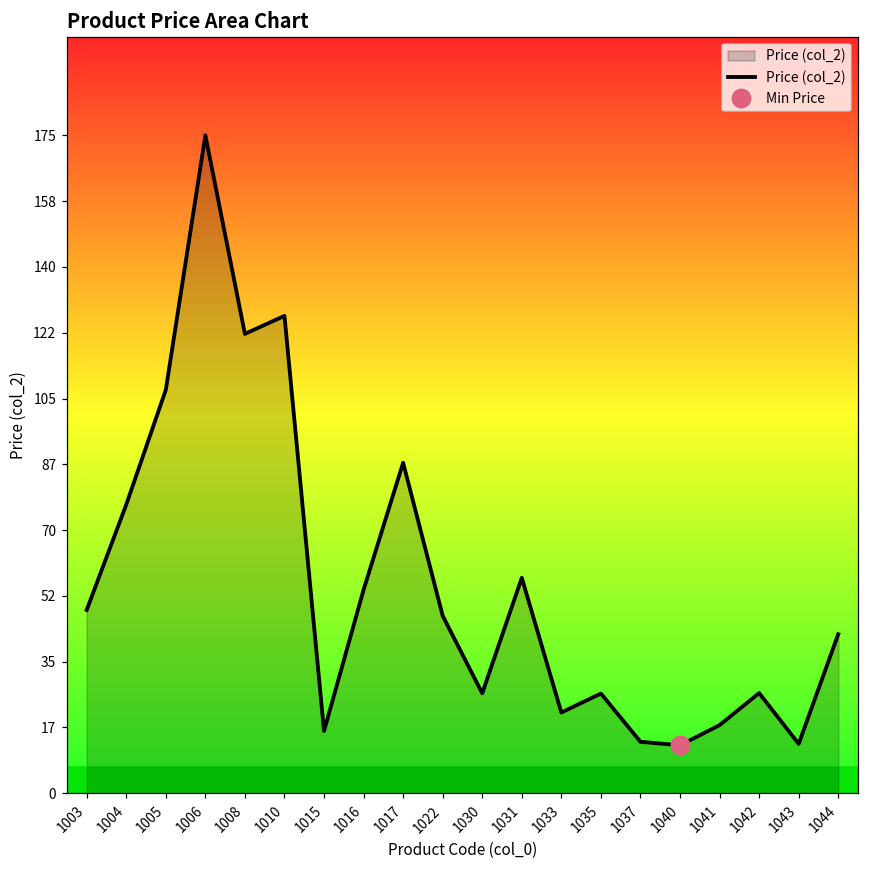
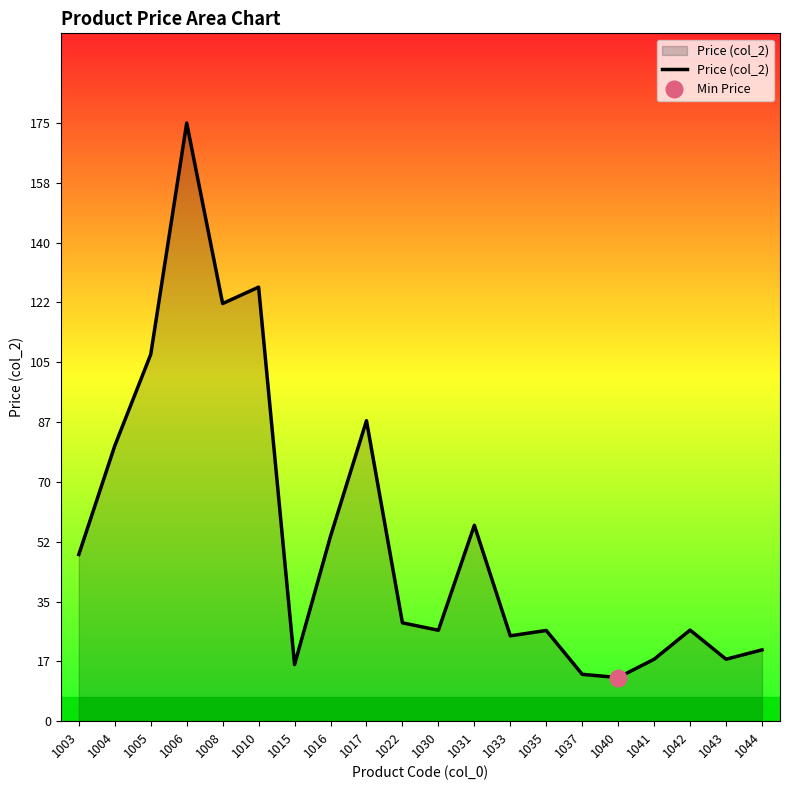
  {
    "Price (col_2)": {
      "1003": 49,
-     "1004": 77,
+     "1004": 81,
      "1005": 108,
      "1006": 176,
      "1008": 123,
      "1010": 127,
      "1015": 17,
      "1016": 54,
      "1017": 88,
-     "1022": 47,
+     "1022": 29,
      "1030": 27,
      "1031": 58,
-     "1033": 22,
+     "1033": 25,
      "1035": 27,
      "1037": 14,
      "1041": 18,
      "1042": 27,
-     "1043": 13,
-     "1044": 42
+     "1043": 18,
+     "1044": 21
    }
  }
